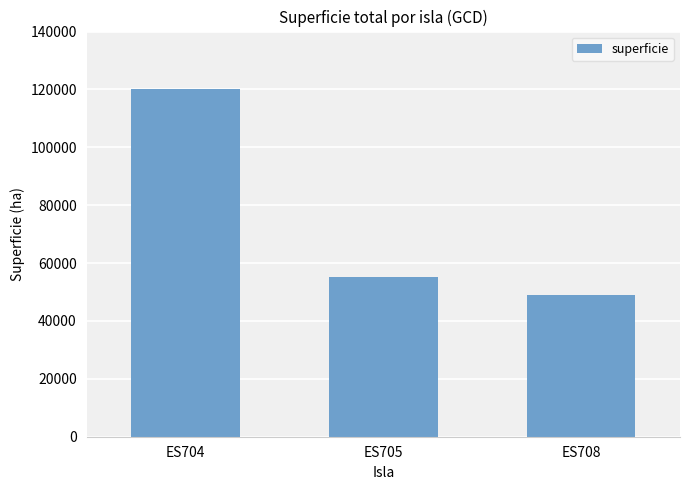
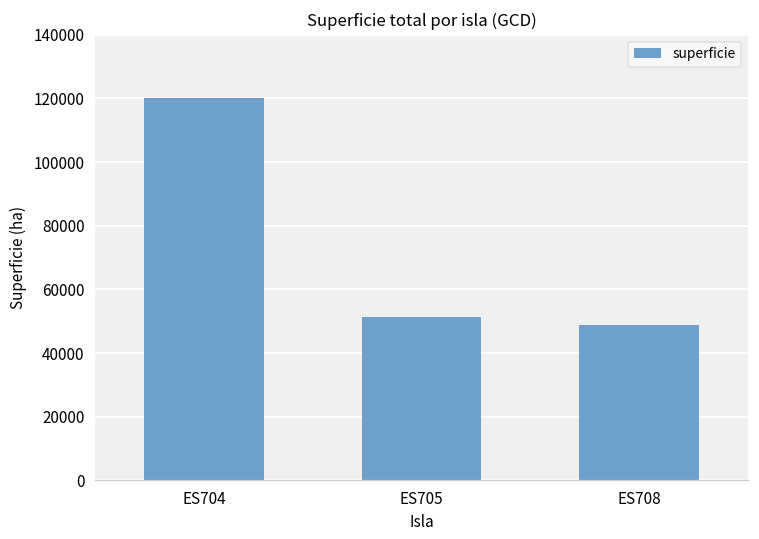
  {
    "ES704": 120000,
-   "ES705": 55000,
+   "ES705": 51000,
    "ES708": 49000
  }
